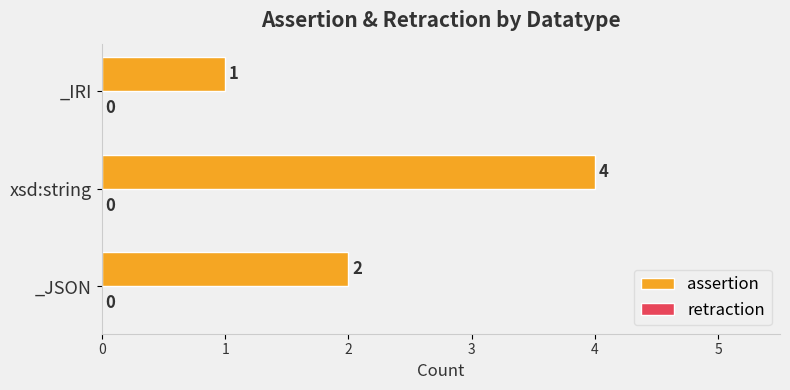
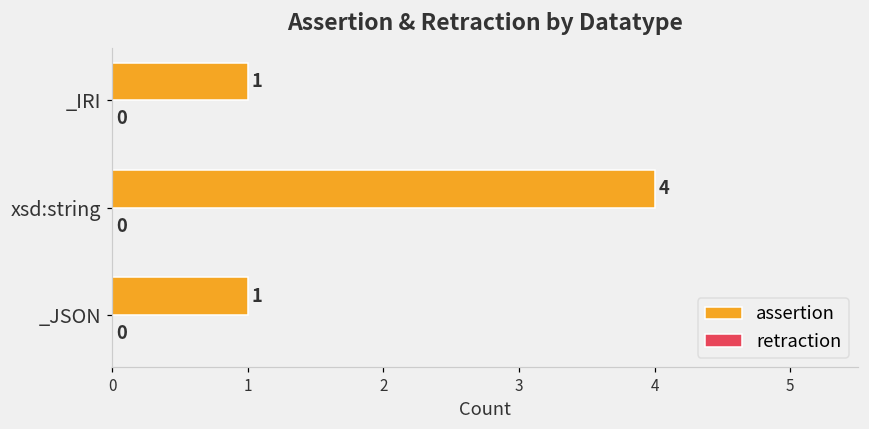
  {
    "assertion": {
      "_IRI": 1,
      "xsd:string": 4,
-     "_JSON": 2
+     "_JSON": 1
    },
    "retraction": {
      "_IRI": 0,
      "xsd:string": 0,
      "_JSON": 0
    }
  }
